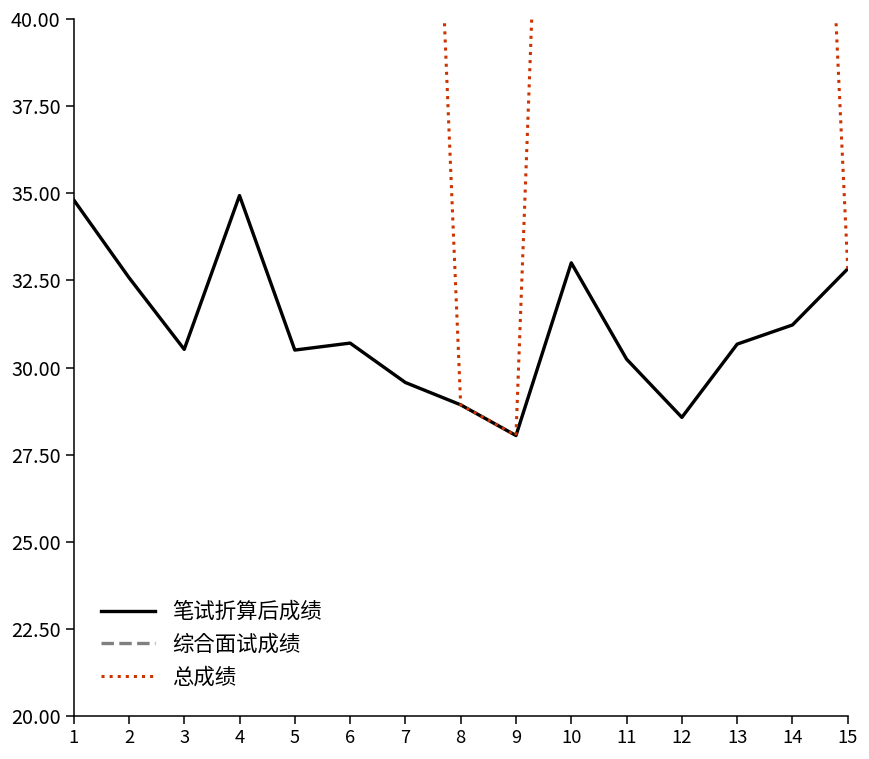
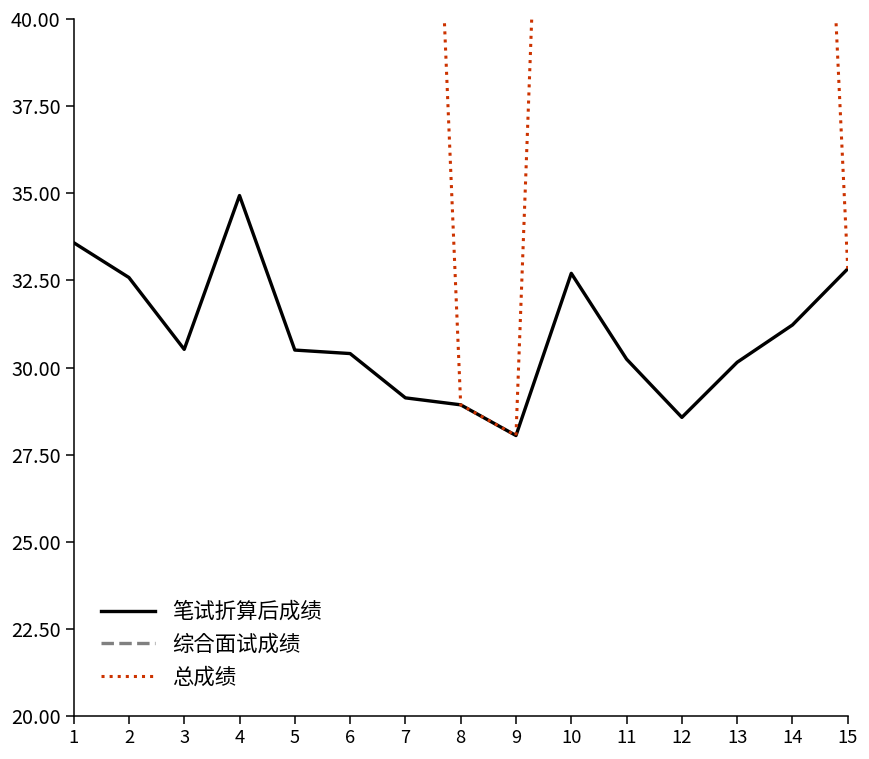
  {
    "笔试折算后成绩": {
-     "1": 34.8,
+     "1": 33.6,
      "2": 32.6,
      "3": 30.5,
      "4": 34.9,
      "5": 30.5,
-     "6": 30.7,
-     "7": 29.6,
-     "10": 33.0,
+     "6": 30.4,
+     "7": 29.1,
+     "10": 32.7,
      "11": 30.2,
      "12": 28.6,
-     "13": 30.7,
+     "13": 30.2,
      "14": 31.2
    }
  }
